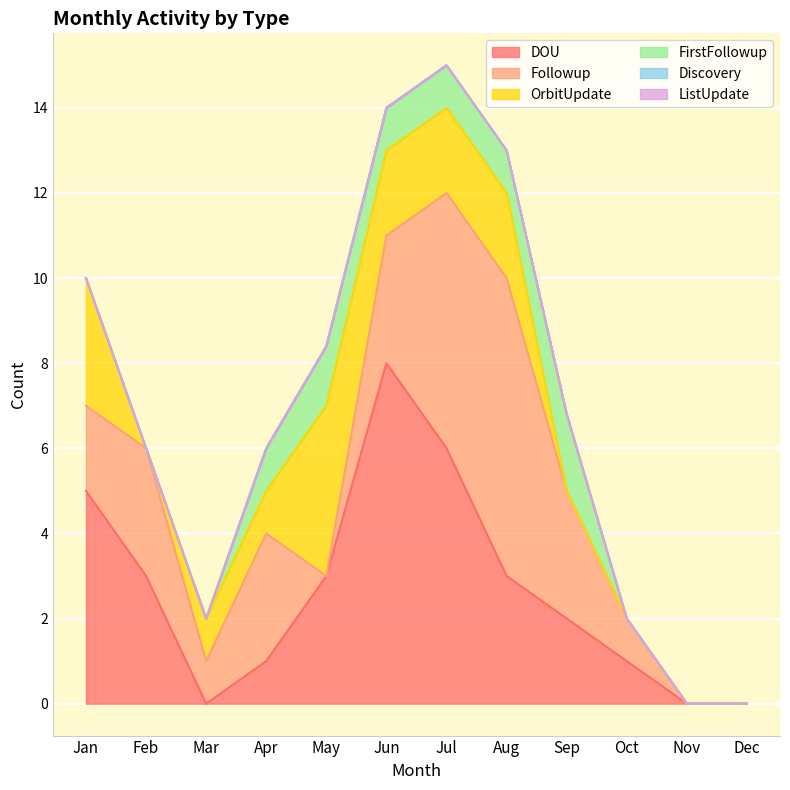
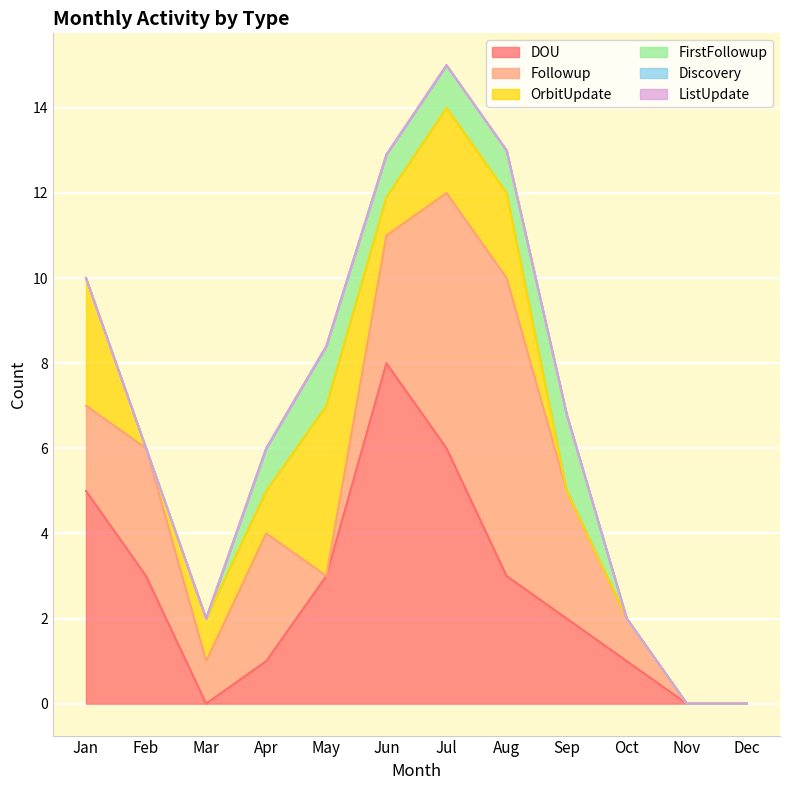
  {
    "OrbitUpdate": {
      "Apr": 1.0,
      "May": 4.0,
-     "Jun": 2.0,
+     "Jun": 0.9,
      "Jul": 2.0,
      "Aug": 2.0
    }
  }
